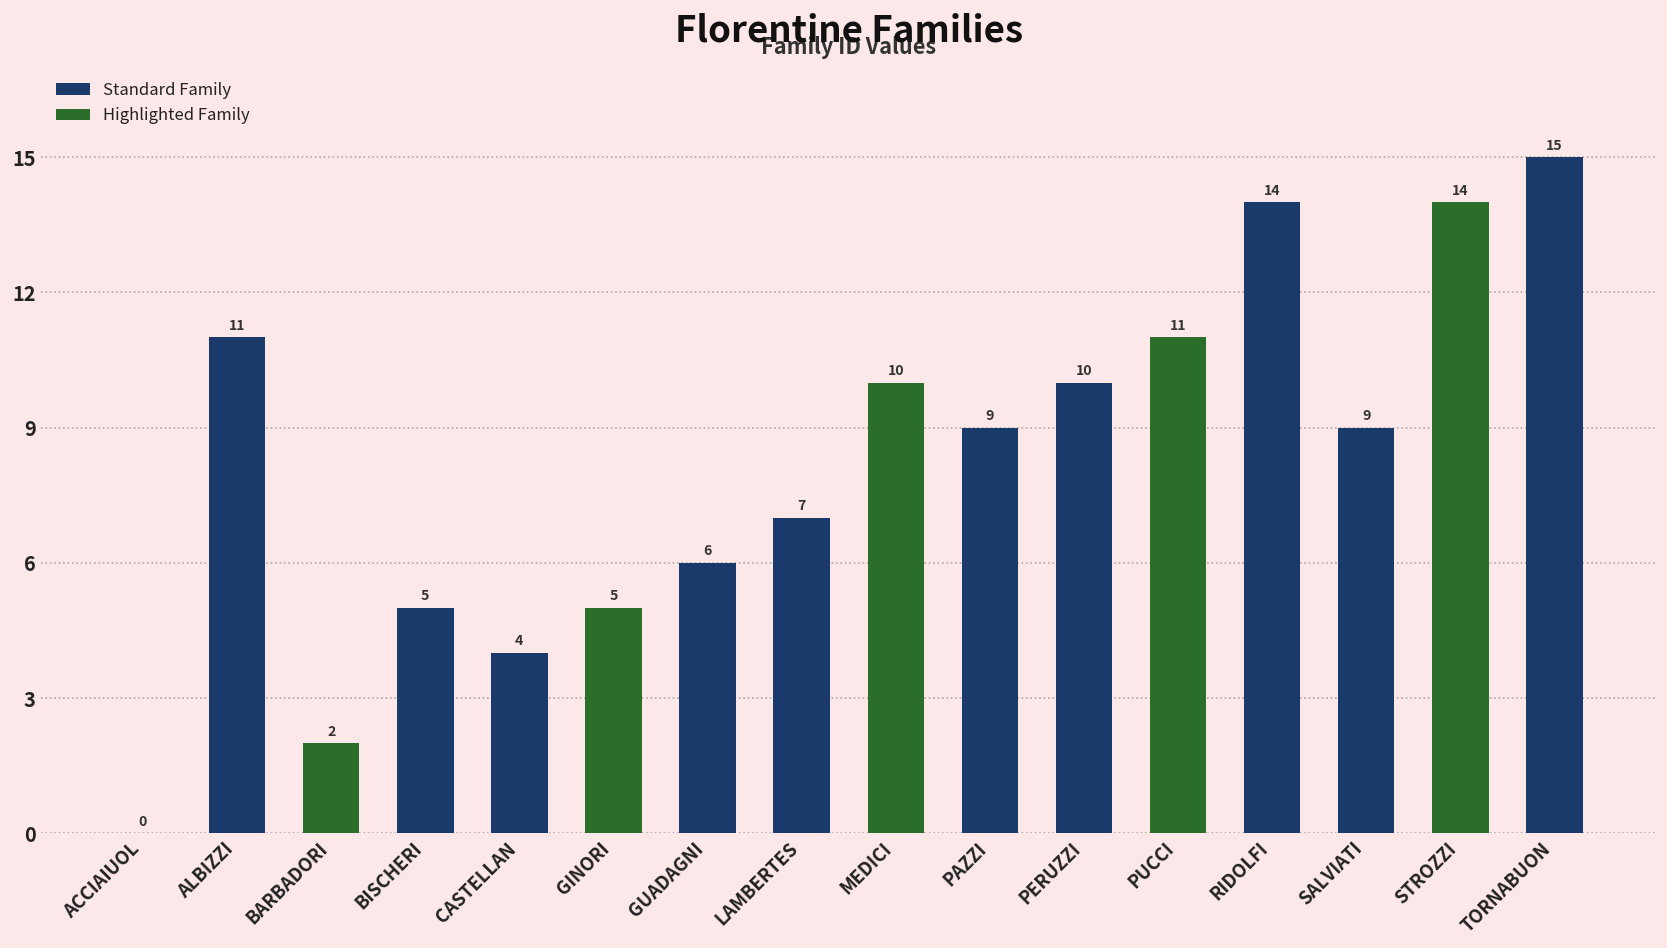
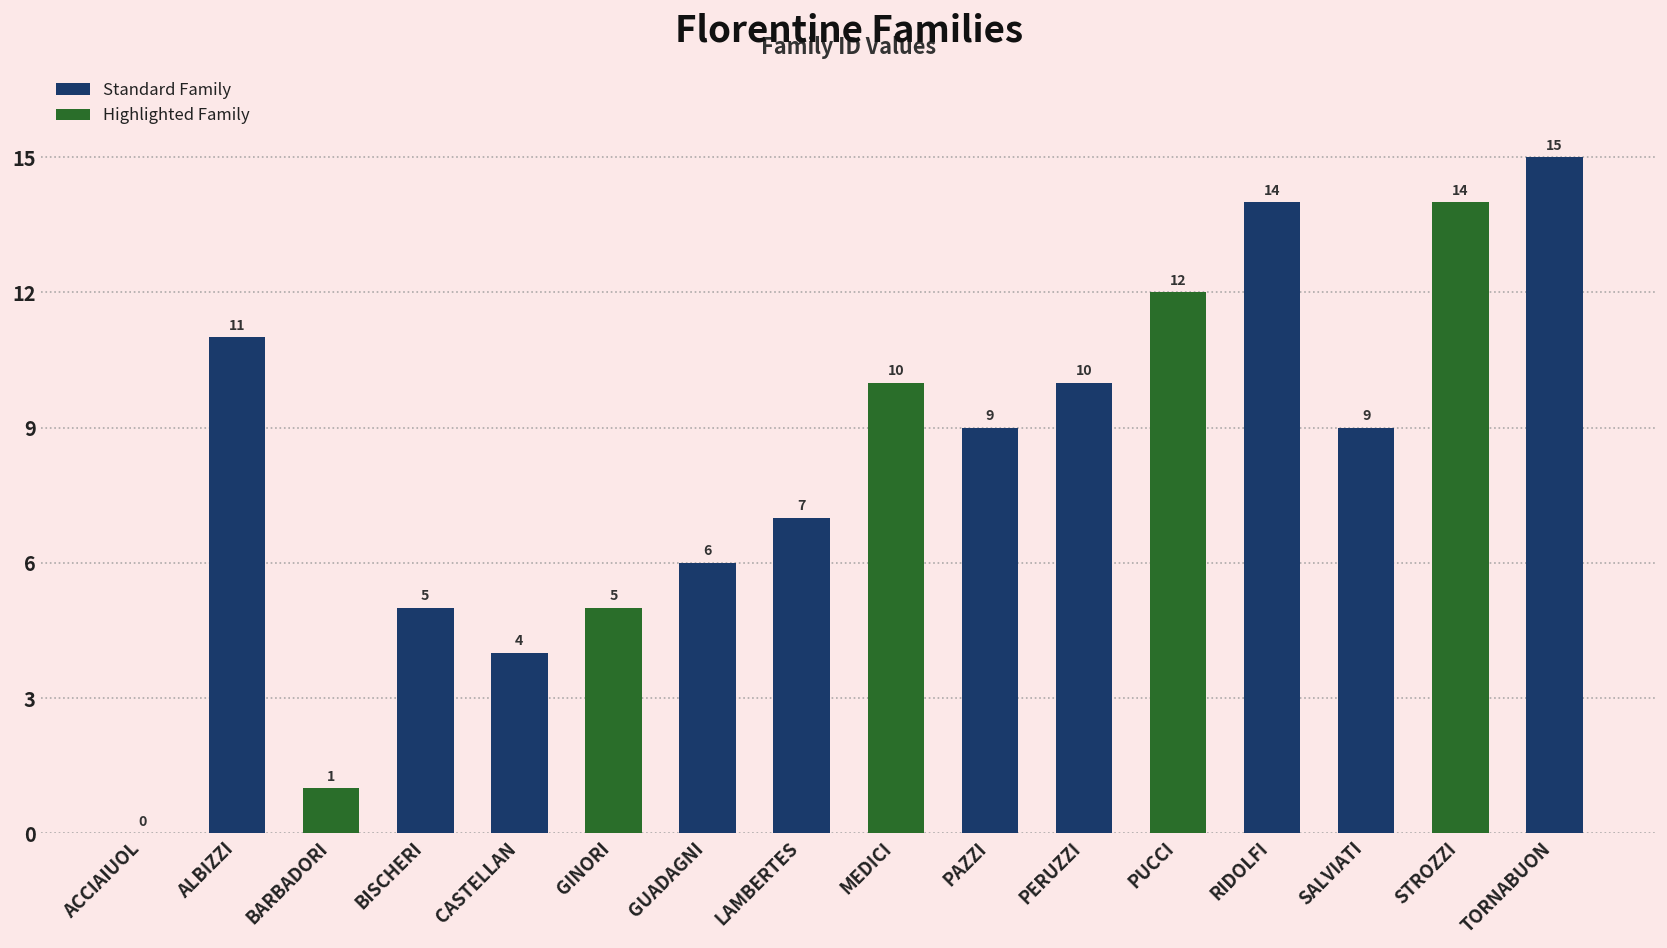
  {
    "ACCIAIUOL": 0,
    "ALBIZZI": 11,
-   "BARBADORI": 2,
+   "BARBADORI": 1,
    "BISCHERI": 5,
    "CASTELLAN": 4,
    "GINORI": 5,
    "GUADAGNI": 6,
    "LAMBERTES": 7,
    "MEDICI": 10,
    "PAZZI": 9,
    "PERUZZI": 10,
-   "PUCCI": 11,
+   "PUCCI": 12,
    "RIDOLFI": 14,
    "SALVIATI": 9,
    "STROZZI": 14,
    "TORNABUON": 15
  }
